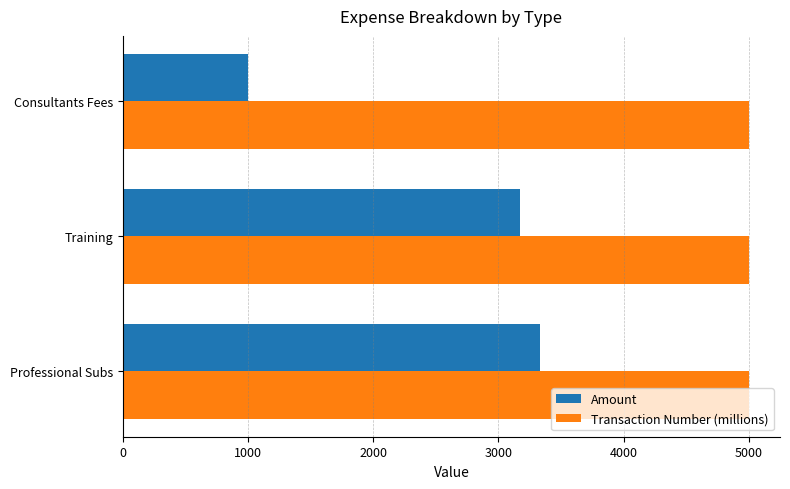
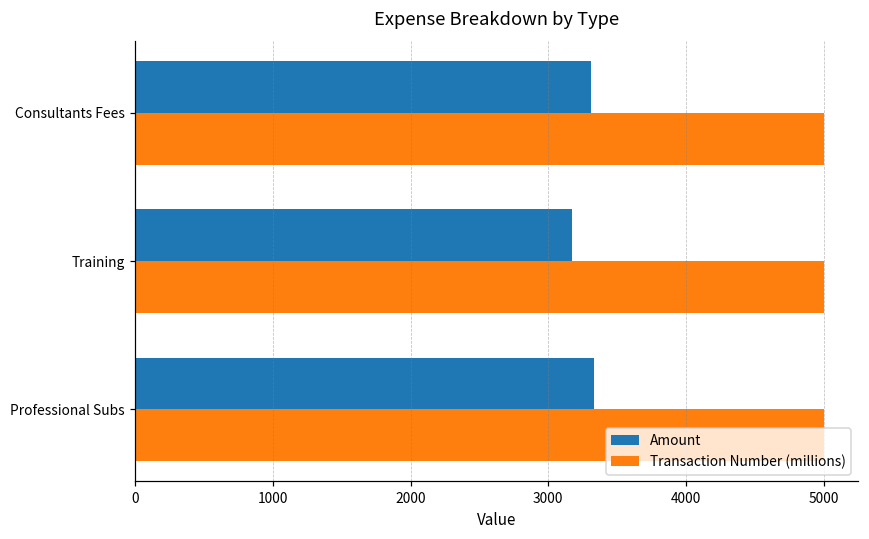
  {
    "Amount": {
-     "Consultants Fees": 1000,
+     "Consultants Fees": 3310,
      "Training": 3170,
      "Professional Subs": 3330
    },
    "Transaction Number (millions)": {
      "Consultants Fees": 5000,
      "Training": 5000
    }
  }
